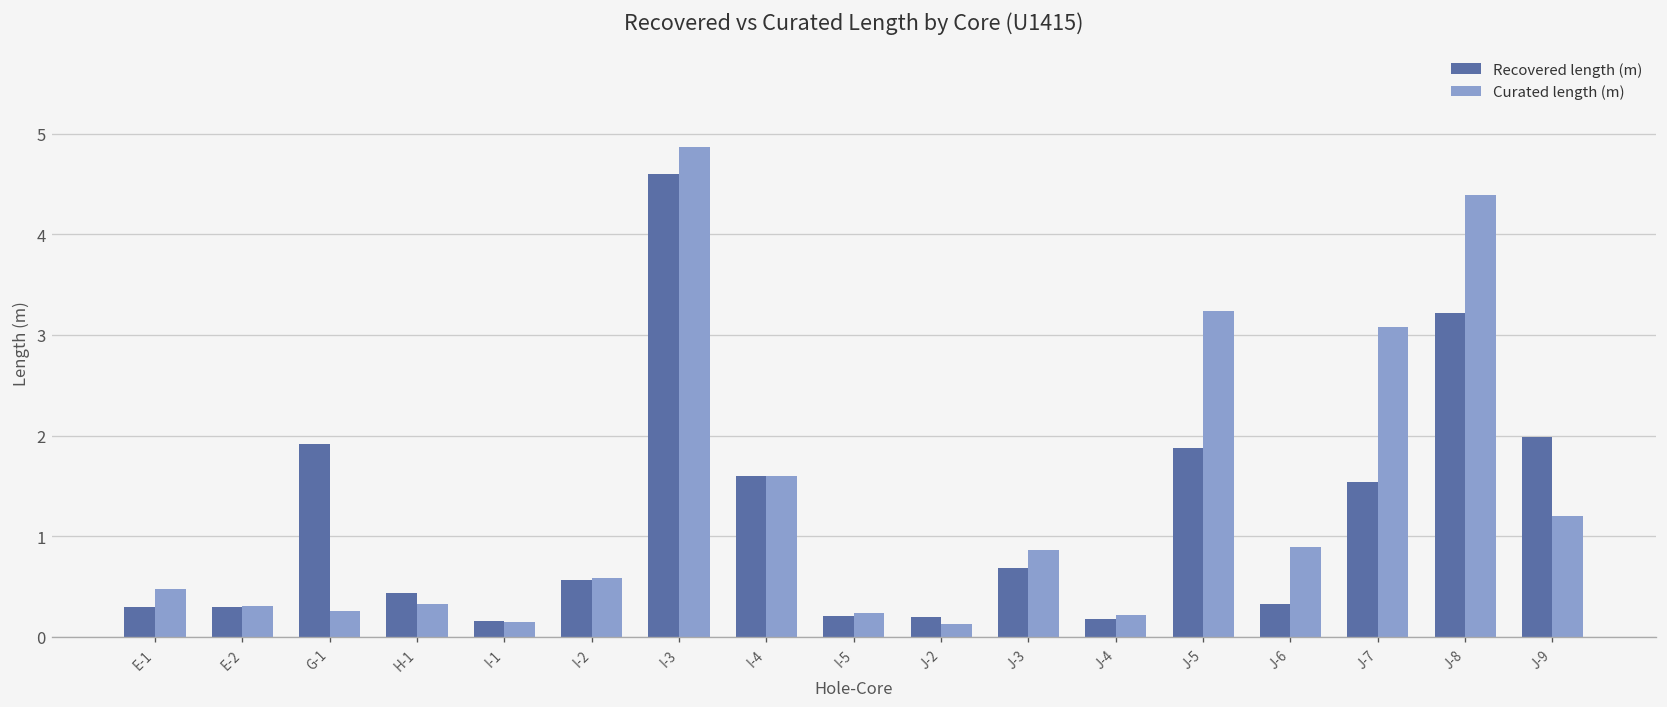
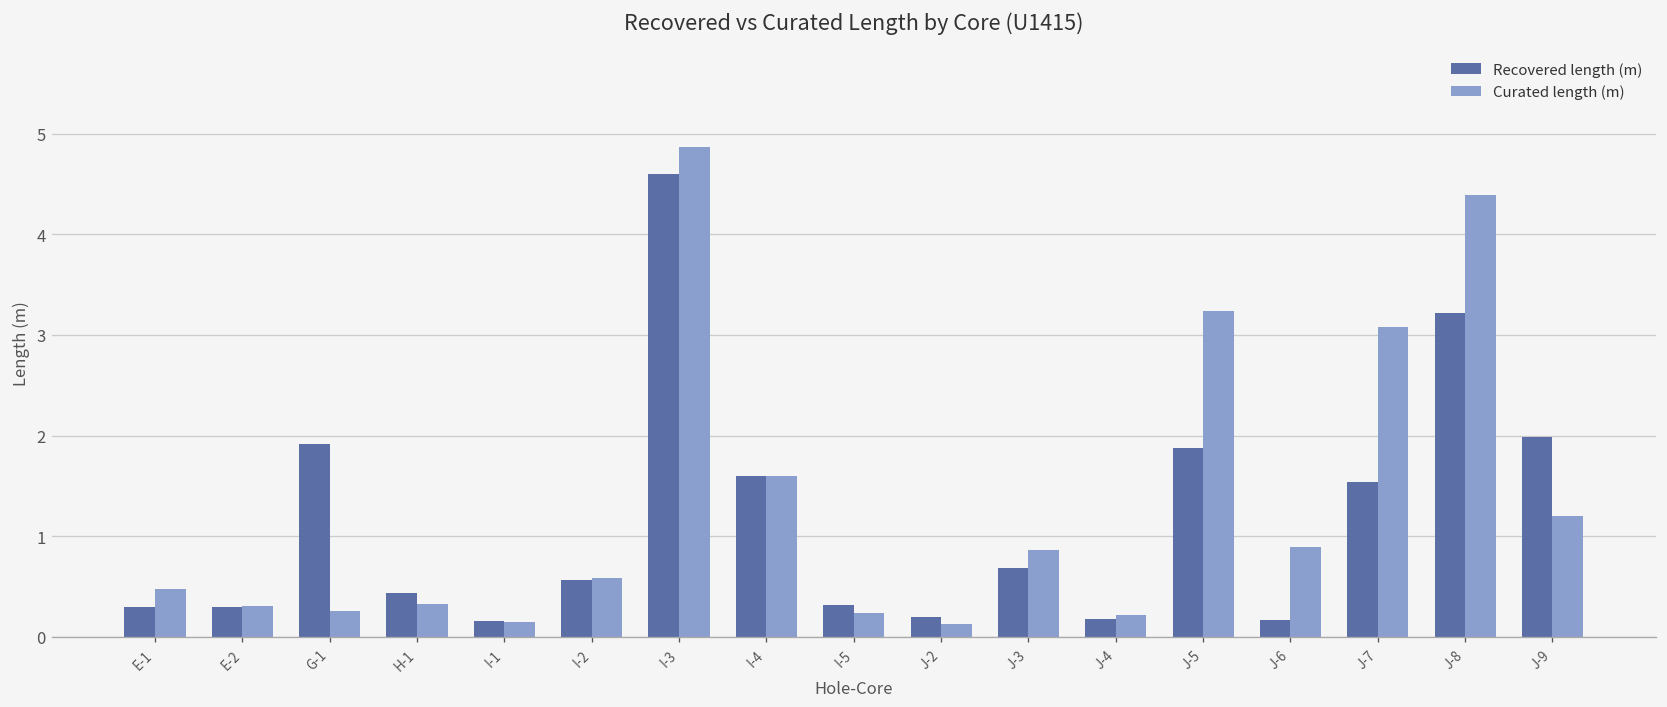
  {
    "Recovered length (m)": {
      "E-1": 0.3,
      "E-2": 0.3,
      "G-1": 1.9,
      "H-1": 0.4,
      "I-1": 0.2,
      "I-2": 0.6,
      "I-3": 4.6,
      "I-4": 1.6,
-     "I-5": 0.2,
+     "I-5": 0.3,
      "J-2": 0.2,
      "J-3": 0.7,
      "J-4": 0.2,
      "J-5": 1.9,
-     "J-6": 0.3,
+     "J-6": 0.2,
      "J-7": 1.5,
      "J-8": 3.2,
      "J-9": 2.0
    },
    "Curated length (m)": {
      "E-1": 0.5,
      "E-2": 0.3,
      "G-1": 0.3,
      "H-1": 0.3,
      "I-1": 0.2,
      "I-2": 0.6,
      "I-3": 4.9,
      "I-4": 1.6,
      "I-5": 0.2,
      "J-2": 0.1,
      "J-3": 0.9,
      "J-4": 0.2,
      "J-5": 3.2,
      "J-6": 0.9,
      "J-7": 3.1,
      "J-8": 4.4,
      "J-9": 1.2
    }
  }
